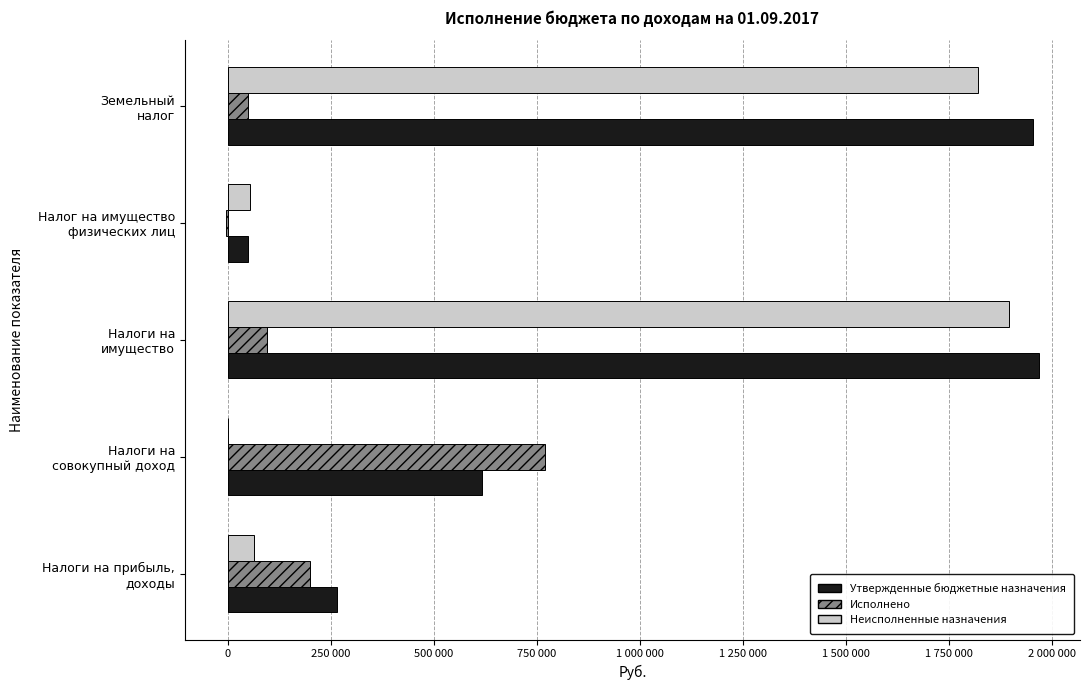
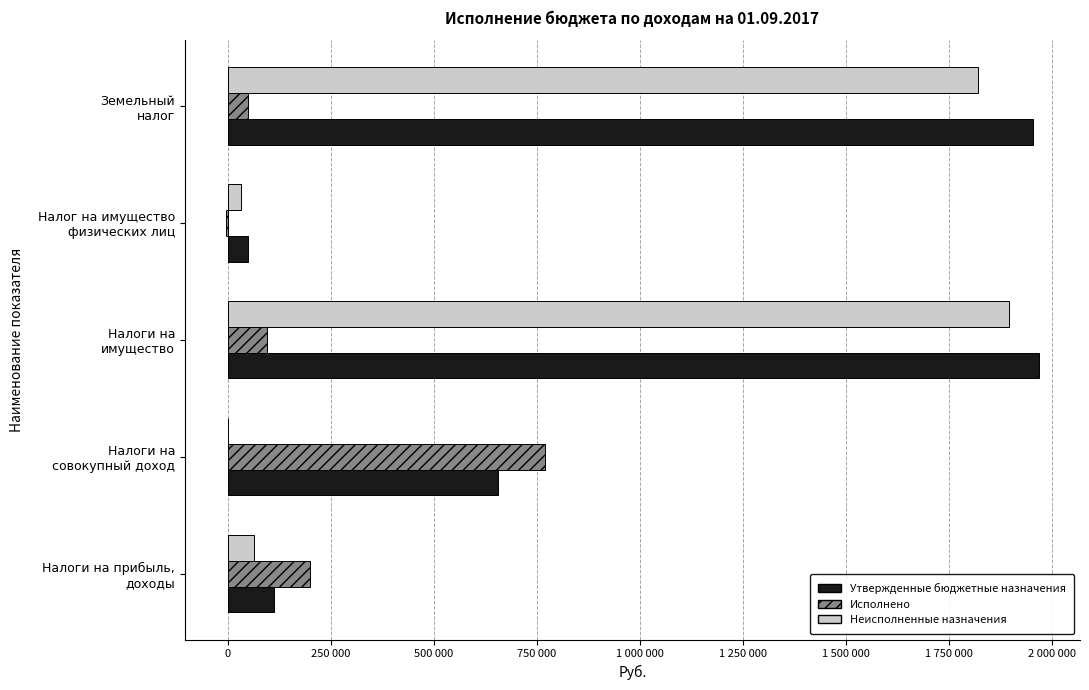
  {
    "Утвержденные бюджетные назначения": {
      "Земельный налог": 1960000,
      "Налог на имущество физических лиц": 50000,
      "Налоги на имущество": 1970000,
-     "Налоги на совокупный доход": 620000,
-     "Налоги на прибыль, доходы": 270000
+     "Налоги на совокупный доход": 660000,
+     "Налоги на прибыль, доходы": 110000
    },
    "Исполнено": {
      "Земельный налог": 50000,
      "Налоги на имущество": 100000,
      "Налоги на совокупный доход": 770000,
      "Налоги на прибыль, доходы": 200000
    },
    "Неисполненные назначения": {
      "Земельный налог": 1820000,
-     "Налог на имущество физических лиц": 50000,
+     "Налог на имущество физических лиц": 30000,
      "Налоги на имущество": 1900000,
      "Налоги на совокупный доход": 0,
      "Налоги на прибыль, доходы": 70000
    }
  }
